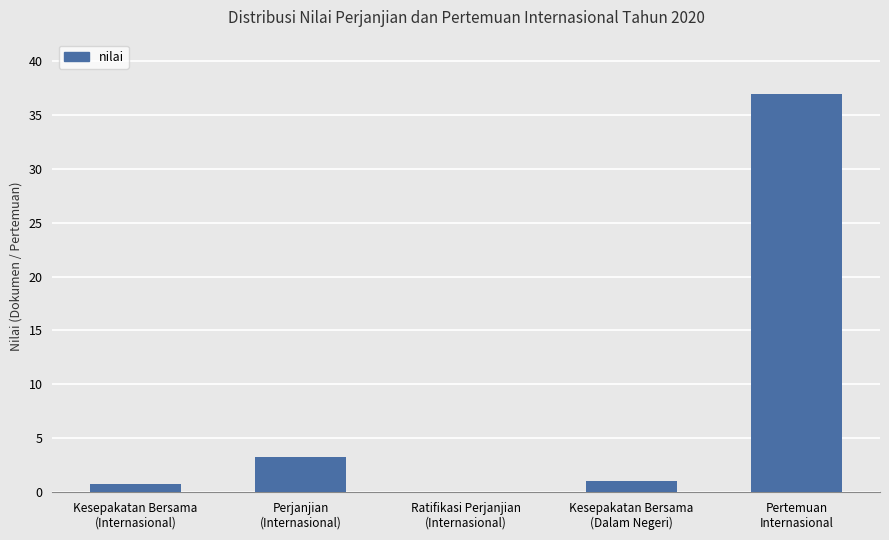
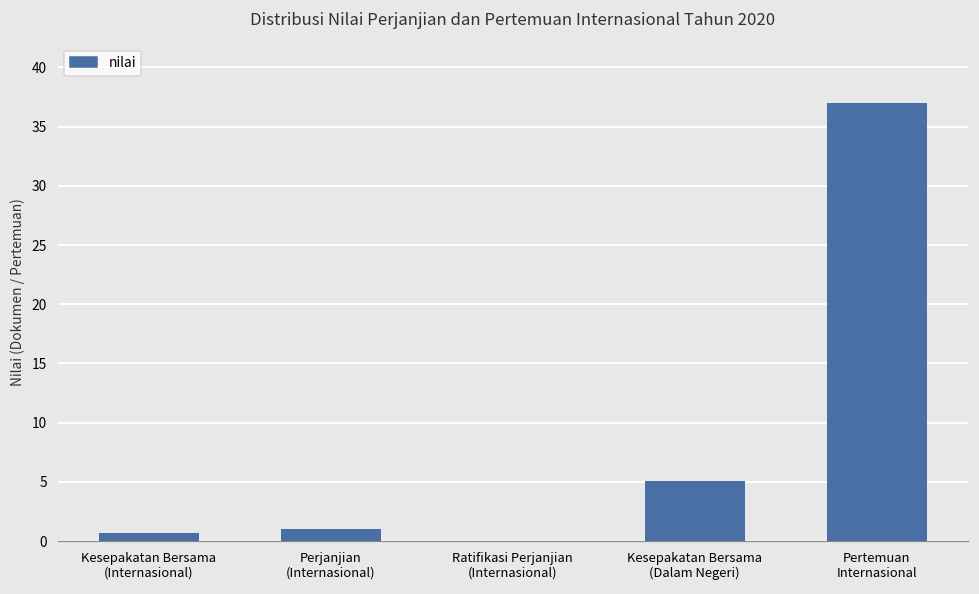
  {
    "Kesepakatan Bersama (Internasional)": 0.7,
-   "Perjanjian (Internasional)": 3.2,
+   "Perjanjian (Internasional)": 1.0,
    "Ratifikasi Perjanjian (Internasional)": 0.0,
-   "Kesepakatan Bersama (Dalam Negeri)": 1.0,
+   "Kesepakatan Bersama (Dalam Negeri)": 5.1,
    "Pertemuan Internasional": 37.0
  }
